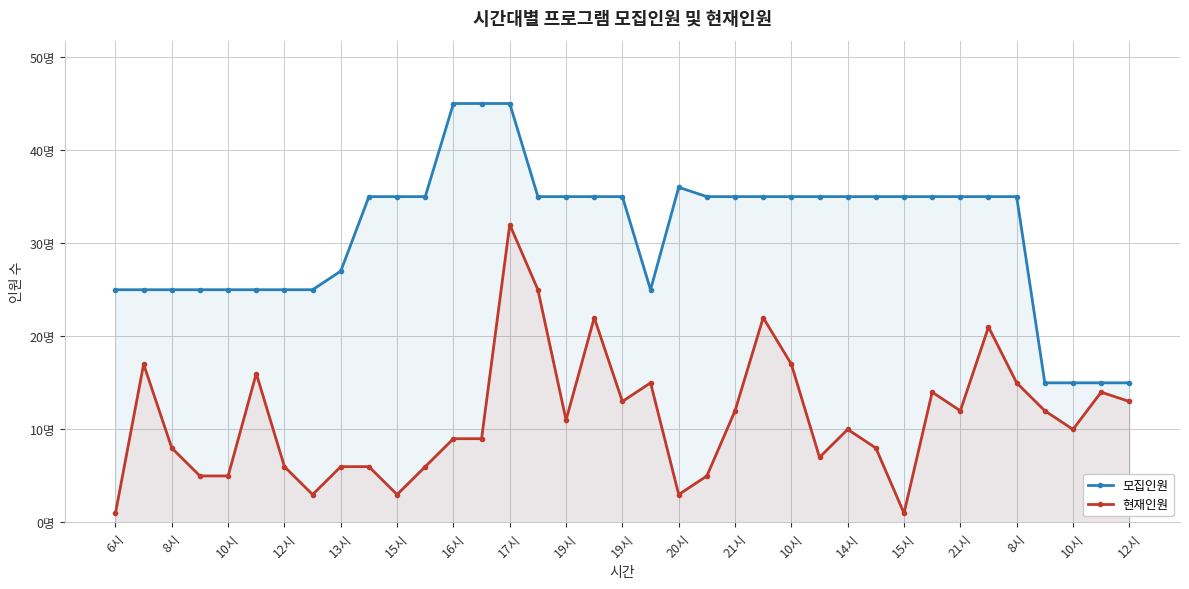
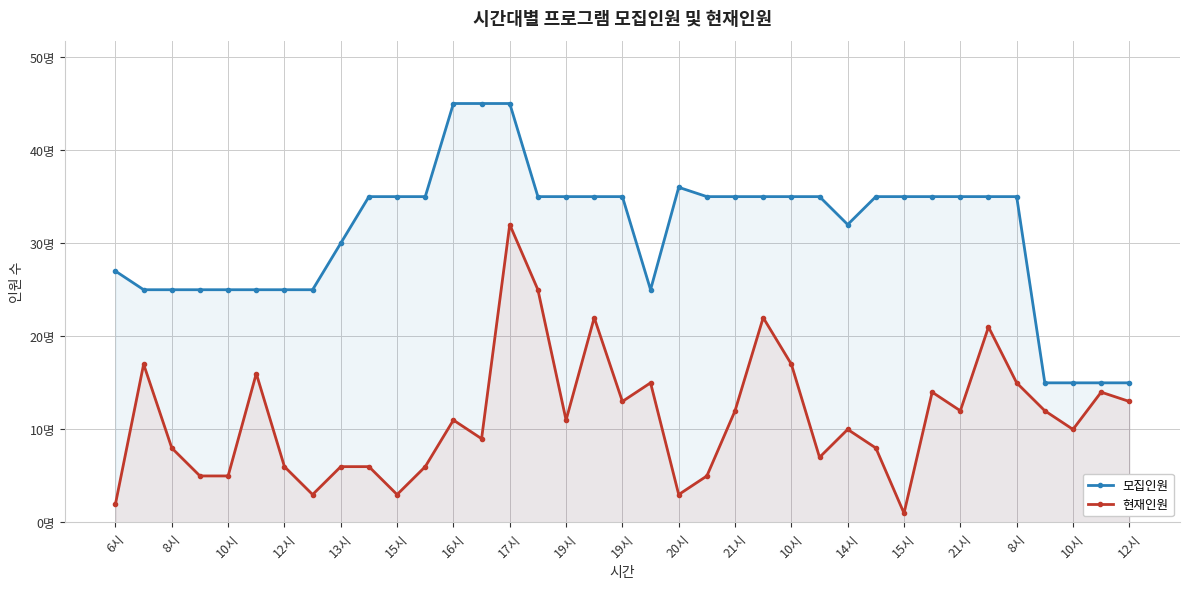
  {
    "모집인원": {
-     "6시": "25명",
-     "13시": "27명",
+     "6시": "27명",
+     "13시": "30명",
      "16시": "45명",
      "17시": "45명",
      "20시": "36명",
-     "14시": "35명"
+     "14시": "32명"
    },
    "현재인원": {
-     "6시": "1명",
+     "6시": "2명",
      "13시": "6명",
-     "16시": "9명",
+     "16시": "11명",
      "17시": "32명",
      "20시": "3명",
      "14시": "10명"
    }
  }
